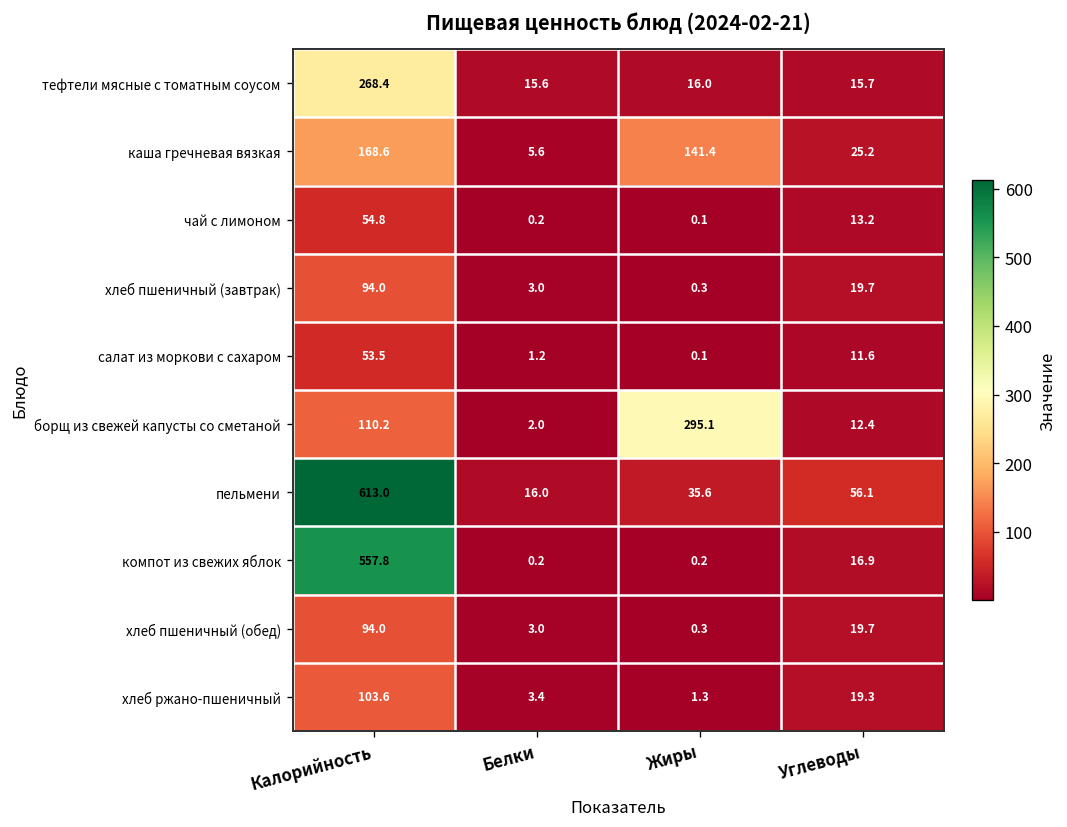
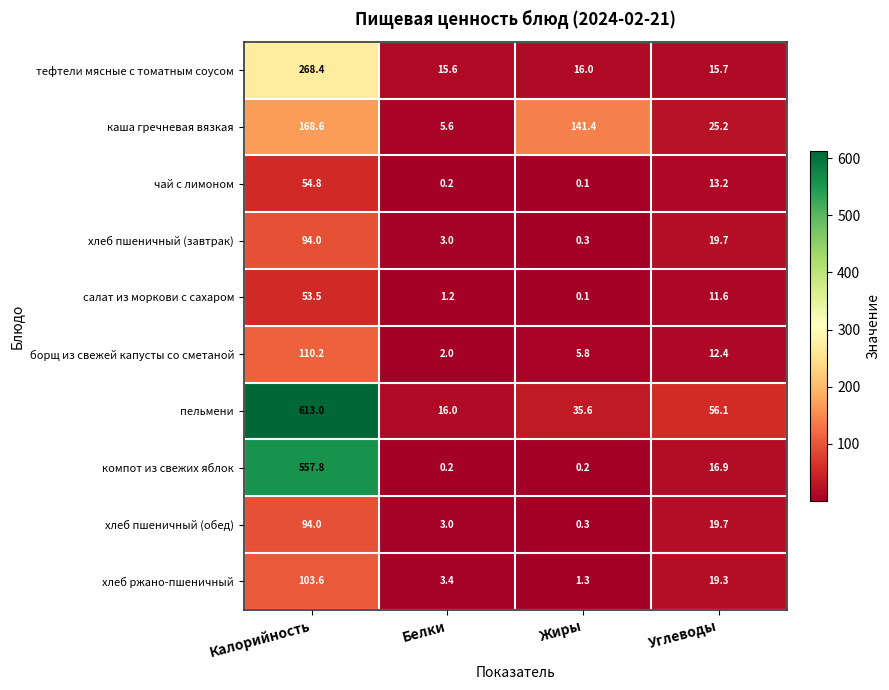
  {
    "тефтели мясные с томатным соусом": {
      "Калорийность": 268.4,
      "Белки": 15.6,
      "Жиры": 16.0,
      "Углеводы": 15.7
    },
    "каша гречневая вязкая": {
      "Калорийность": 168.6,
      "Белки": 5.6,
      "Жиры": 141.4,
      "Углеводы": 25.2
    },
    "чай с лимоном": {
      "Калорийность": 54.8,
      "Белки": 0.2,
      "Жиры": 0.1,
      "Углеводы": 13.2
    },
    "хлеб пшеничный (завтрак)": {
      "Калорийность": 94.0,
      "Белки": 3.0,
      "Жиры": 0.3,
      "Углеводы": 19.7
    },
    "салат из моркови с сахаром": {
      "Калорийность": 53.5,
      "Белки": 1.2,
      "Жиры": 0.1,
      "Углеводы": 11.6
    },
    "борщ из свежей капусты со сметаной": {
      "Калорийность": 110.2,
      "Белки": 2.0,
-     "Жиры": 295.1,
+     "Жиры": 5.8,
      "Углеводы": 12.4
    },
    "пельмени": {
      "Калорийность": 613.0,
      "Белки": 16.0,
      "Жиры": 35.6,
      "Углеводы": 56.1
    },
    "компот из свежих яблок": {
      "Калорийность": 557.8,
      "Белки": 0.2,
      "Жиры": 0.2,
      "Углеводы": 16.9
    },
    "хлеб пшеничный (обед)": {
      "Калорийность": 94.0,
      "Белки": 3.0,
      "Жиры": 0.3,
      "Углеводы": 19.7
    },
    "хлеб ржано-пшеничный": {
      "Калорийность": 103.6,
      "Белки": 3.4,
      "Жиры": 1.3,
      "Углеводы": 19.3
    }
  }
